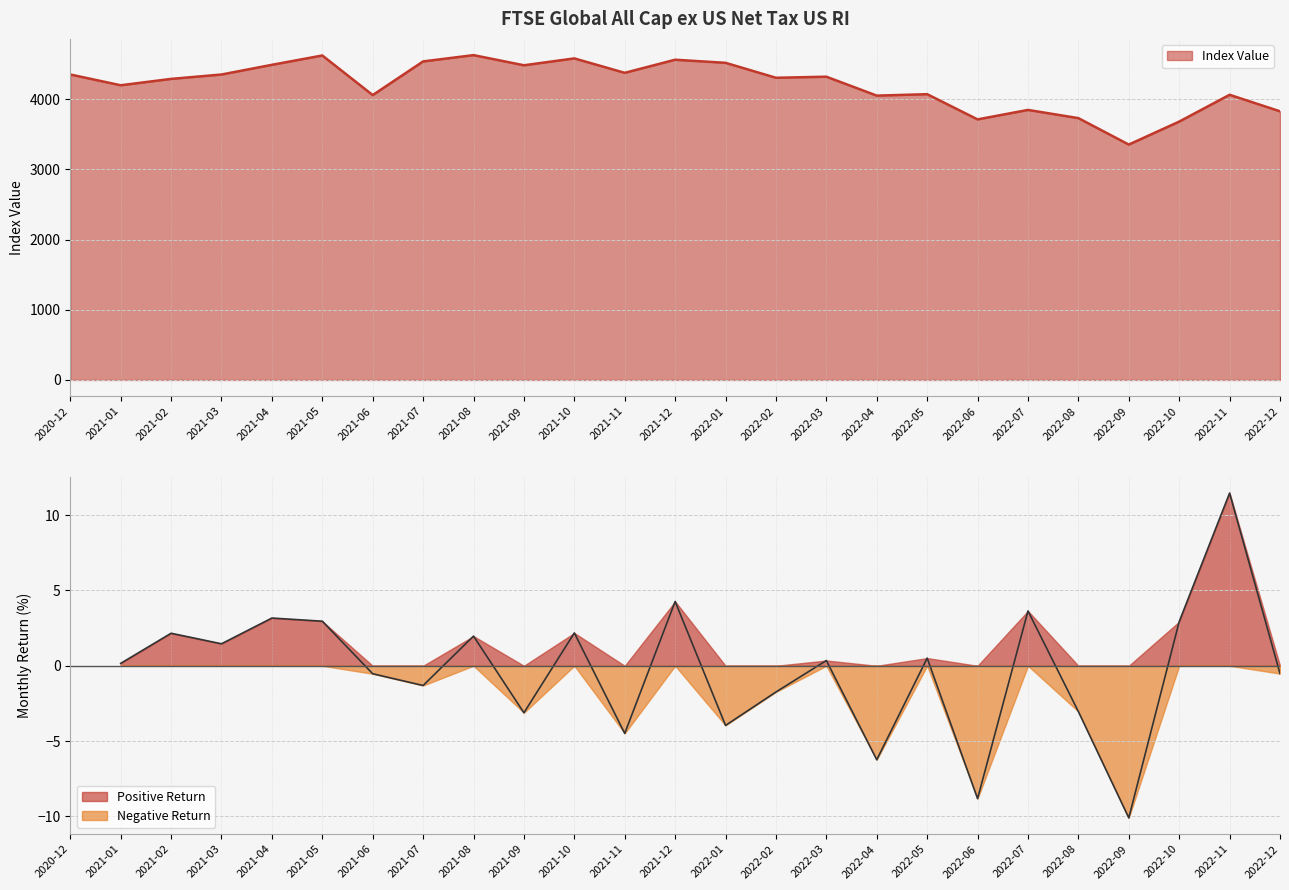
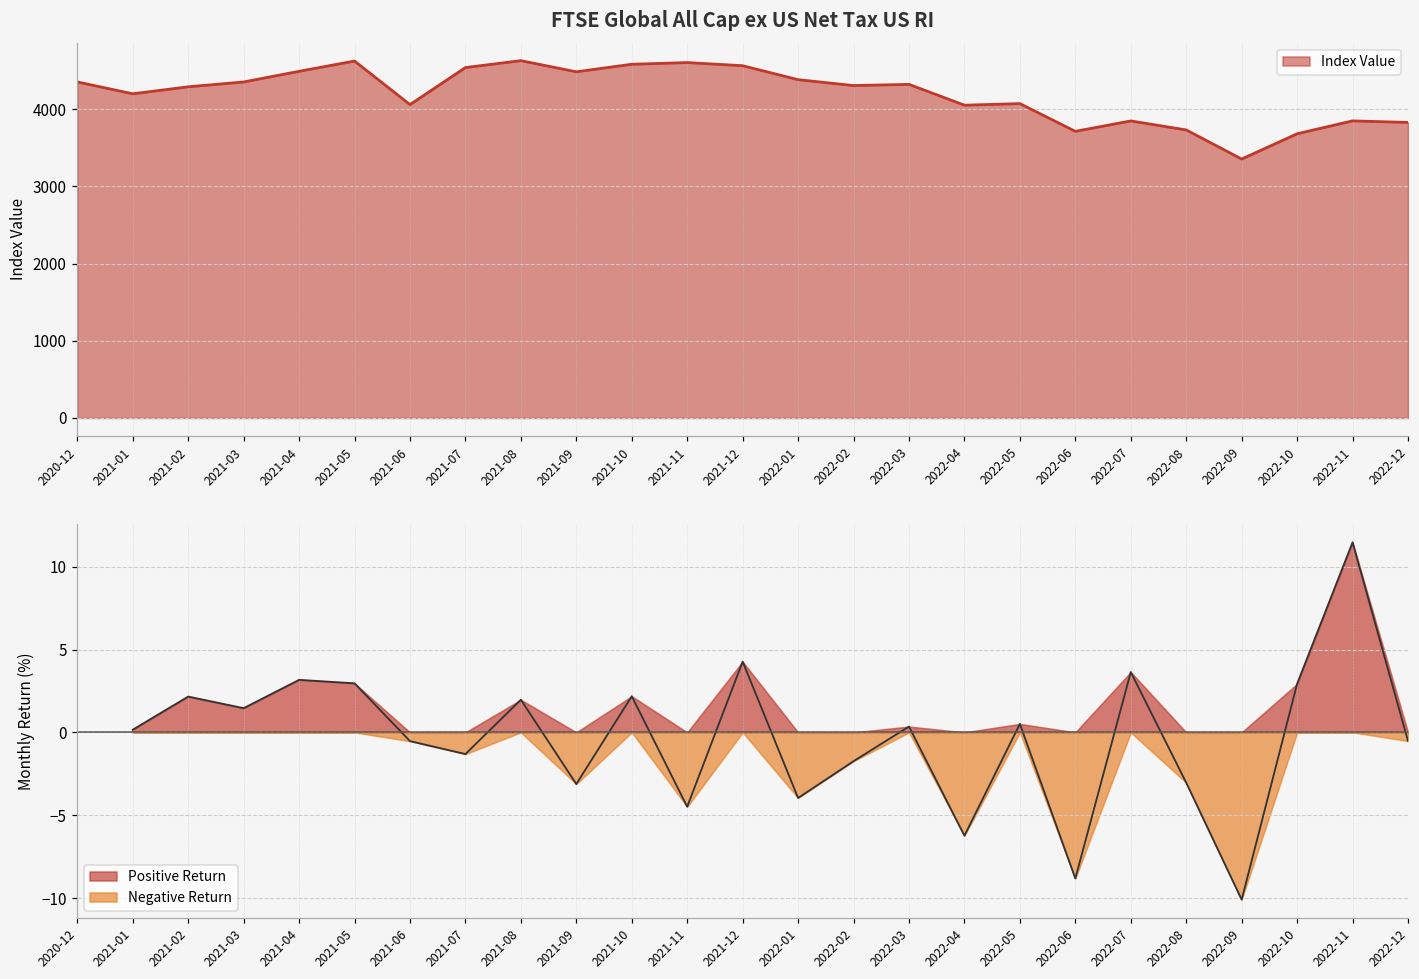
  {
    "FTSE Global All Cap ex US Net Tax US RI": {
      "2020-12": 4400,
      "2021-01": 4200,
      "2021-02": 4300,
      "2021-03": 4400,
      "2021-04": 4500,
      "2021-05": 4600,
      "2021-06": 4100,
      "2021-07": 4500,
      "2021-08": 4600,
      "2021-09": 4500,
      "2021-10": 4600,
-     "2021-11": 4400,
+     "2021-11": 4600,
      "2021-12": 4600,
-     "2022-01": 4500,
+     "2022-01": 4400,
      "2022-02": 4300,
      "2022-03": 4300,
      "2022-04": 4100,
      "2022-05": 4100,
      "2022-06": 3700,
      "2022-07": 3800,
      "2022-08": 3700,
      "2022-09": 3400,
      "2022-10": 3700,
-     "2022-11": 4100,
+     "2022-11": 3800,
      "2022-12": 3800
    }
  }
